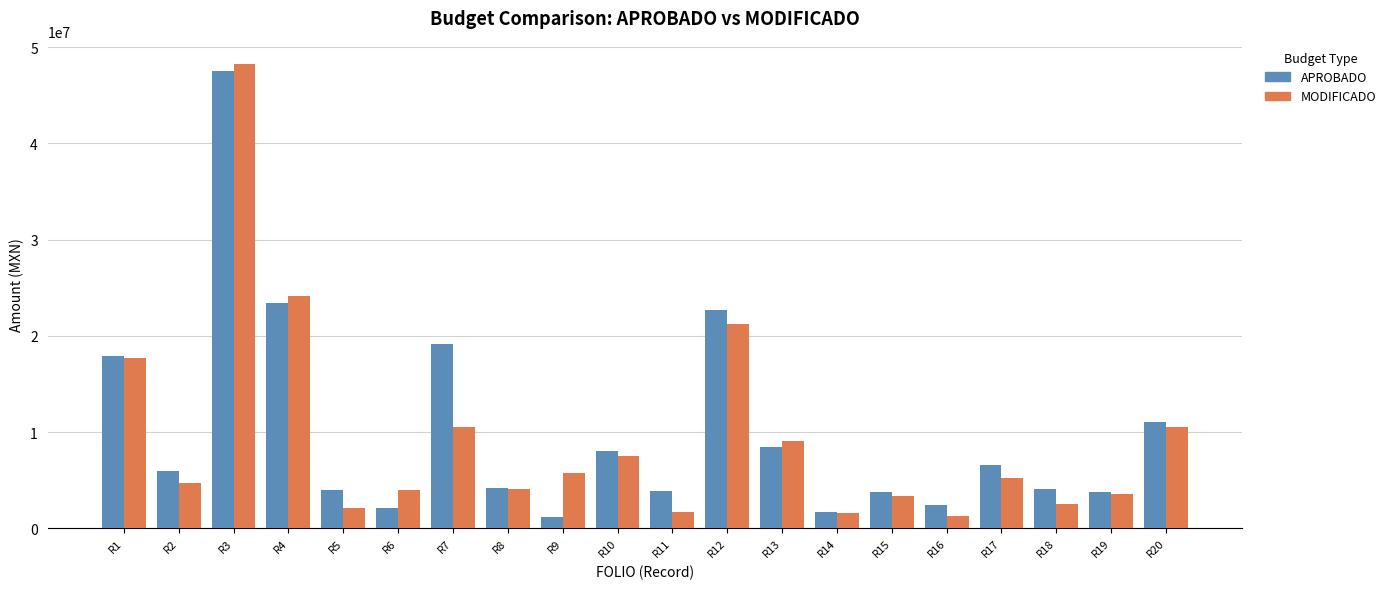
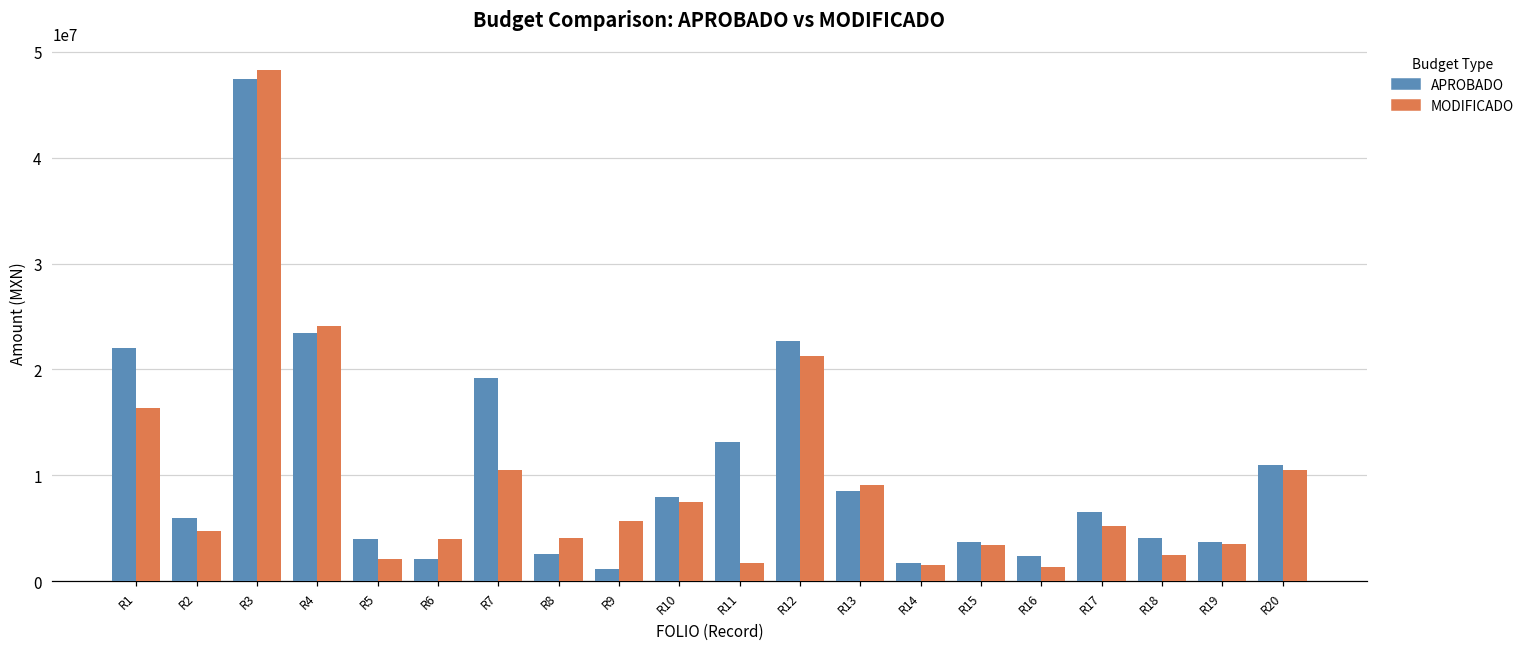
  {
    "APROBADO": {
-     "R1": 18000000,
+     "R1": 22000000,
      "R2": 6000000,
      "R3": 47000000,
      "R4": 23000000,
      "R5": 4000000,
      "R6": 2000000,
      "R7": 19000000,
-     "R8": 4000000,
+     "R8": 3000000,
      "R9": 1000000,
      "R10": 8000000,
-     "R11": 4000000,
+     "R11": 13000000,
      "R12": 23000000,
      "R13": 8000000,
      "R14": 2000000,
      "R15": 4000000,
      "R16": 2000000,
      "R17": 7000000,
      "R18": 4000000,
      "R19": 4000000,
      "R20": 11000000
    },
    "MODIFICADO": {
-     "R1": 18000000,
+     "R1": 16000000,
      "R2": 5000000,
      "R3": 48000000,
      "R4": 24000000,
      "R5": 2000000,
      "R6": 4000000,
      "R7": 11000000,
      "R8": 4000000,
      "R9": 6000000,
      "R10": 7000000,
      "R11": 2000000,
      "R12": 21000000,
      "R13": 9000000,
      "R14": 2000000,
      "R15": 3000000,
      "R16": 1000000,
      "R17": 5000000,
      "R18": 2000000,
      "R19": 4000000,
      "R20": 10000000
    }
  }
